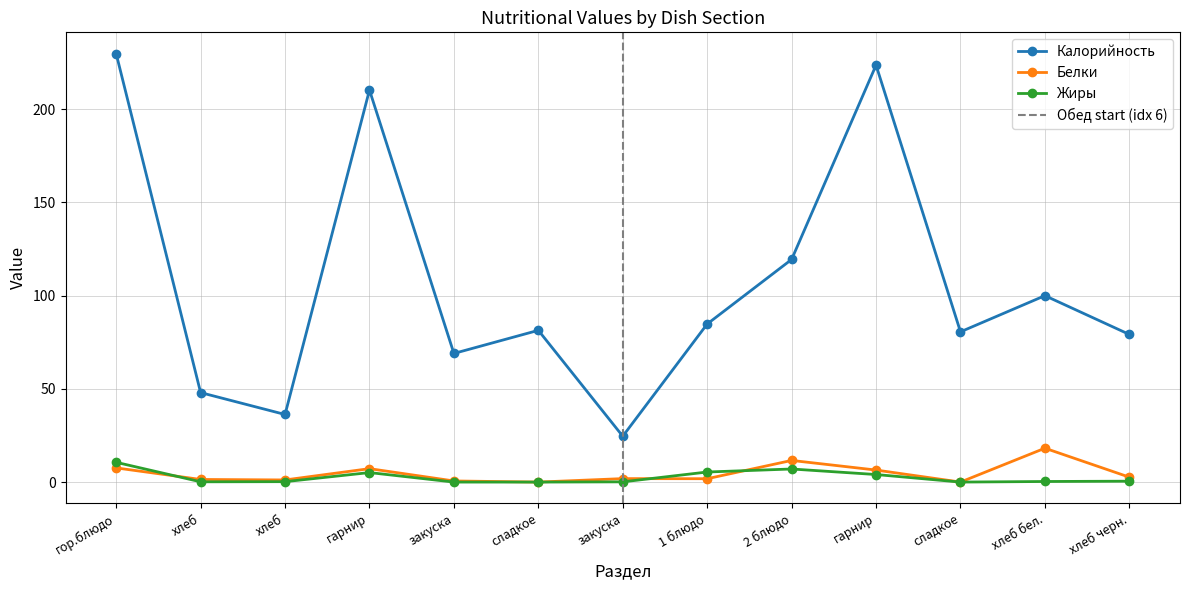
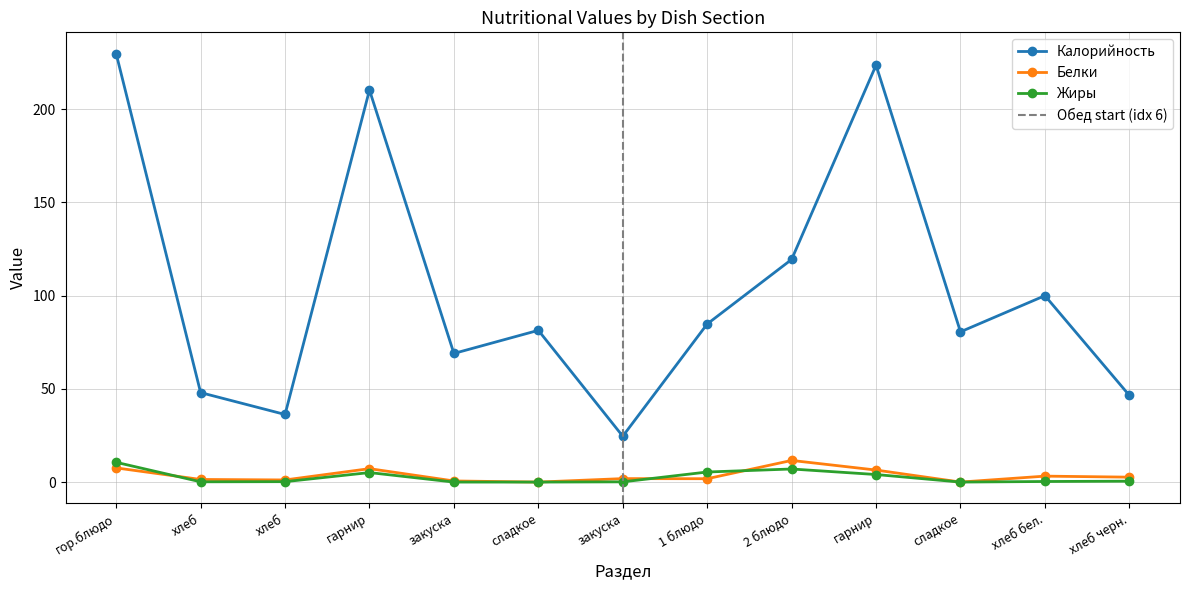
  {
    "Калорийность": {
      "гор.блюдо": 230,
      "1 блюдо": 85,
      "2 блюдо": 119,
      "хлеб бел.": 100,
-     "хлеб черн.": 79
+     "хлеб черн.": 47
    },
    "Белки": {
      "гор.блюдо": 8,
      "1 блюдо": 2,
      "2 блюдо": 12,
-     "хлеб бел.": 18,
+     "хлеб бел.": 3,
      "хлеб черн.": 3
    },
    "Жиры": {
      "гор.блюдо": 11,
      "1 блюдо": 5,
      "2 блюдо": 7,
      "хлеб бел.": 0,
      "хлеб черн.": 0
    }
  }
